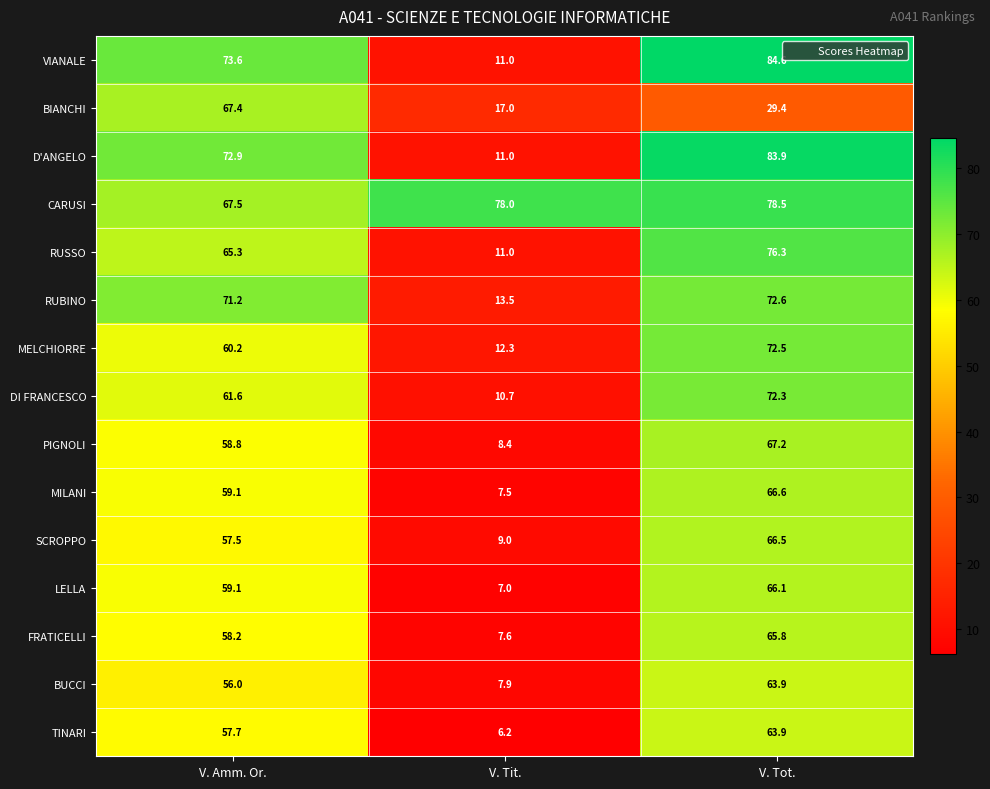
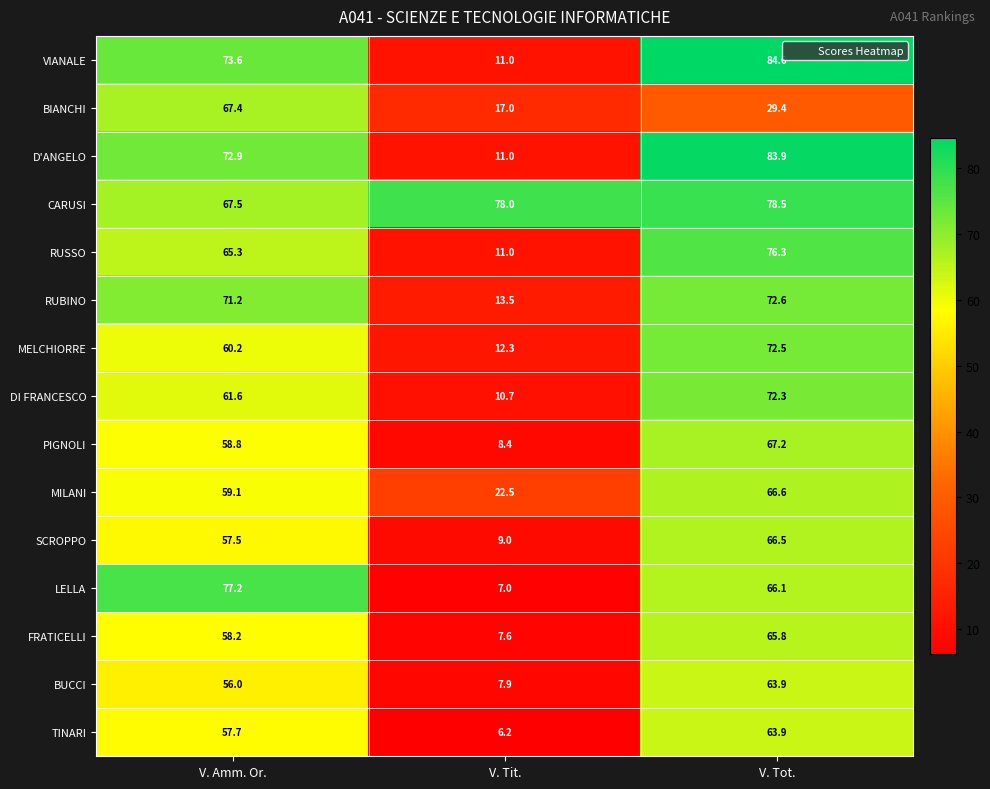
  {
    "VIANALE": {
      "V. Amm. Or.": 73.6,
      "V. Tit.": 11.0
    },
    "BIANCHI": {
      "V. Amm. Or.": 67.4,
      "V. Tit.": 17.0,
      "V. Tot.": 29.4
    },
    "D'ANGELO": {
      "V. Amm. Or.": 72.9,
      "V. Tit.": 11.0,
      "V. Tot.": 83.9
    },
    "CARUSI": {
      "V. Amm. Or.": 67.5,
      "V. Tit.": 78.0,
      "V. Tot.": 78.5
    },
    "RUSSO": {
      "V. Amm. Or.": 65.3,
      "V. Tit.": 11.0,
      "V. Tot.": 76.3
    },
    "RUBINO": {
      "V. Amm. Or.": 71.2,
      "V. Tit.": 13.5,
      "V. Tot.": 72.6
    },
    "MELCHIORRE": {
      "V. Amm. Or.": 60.2,
      "V. Tit.": 12.3,
      "V. Tot.": 72.5
    },
    "DI FRANCESCO": {
      "V. Amm. Or.": 61.6,
      "V. Tit.": 10.7,
      "V. Tot.": 72.3
    },
    "PIGNOLI": {
      "V. Amm. Or.": 58.8,
      "V. Tit.": 8.4,
      "V. Tot.": 67.2
    },
    "MILANI": {
      "V. Amm. Or.": 59.1,
-     "V. Tit.": 7.5,
+     "V. Tit.": 22.5,
      "V. Tot.": 66.6
    },
    "SCROPPO": {
      "V. Amm. Or.": 57.5,
      "V. Tit.": 9.0,
      "V. Tot.": 66.5
    },
    "LELLA": {
-     "V. Amm. Or.": 59.1,
+     "V. Amm. Or.": 77.2,
      "V. Tit.": 7.0,
      "V. Tot.": 66.1
    },
    "FRATICELLI": {
      "V. Amm. Or.": 58.2,
      "V. Tit.": 7.6,
      "V. Tot.": 65.8
    },
    "BUCCI": {
      "V. Amm. Or.": 56.0,
      "V. Tit.": 7.9,
      "V. Tot.": 63.9
    },
    "TINARI": {
      "V. Amm. Or.": 57.7,
      "V. Tit.": 6.2,
      "V. Tot.": 63.9
    }
  }
